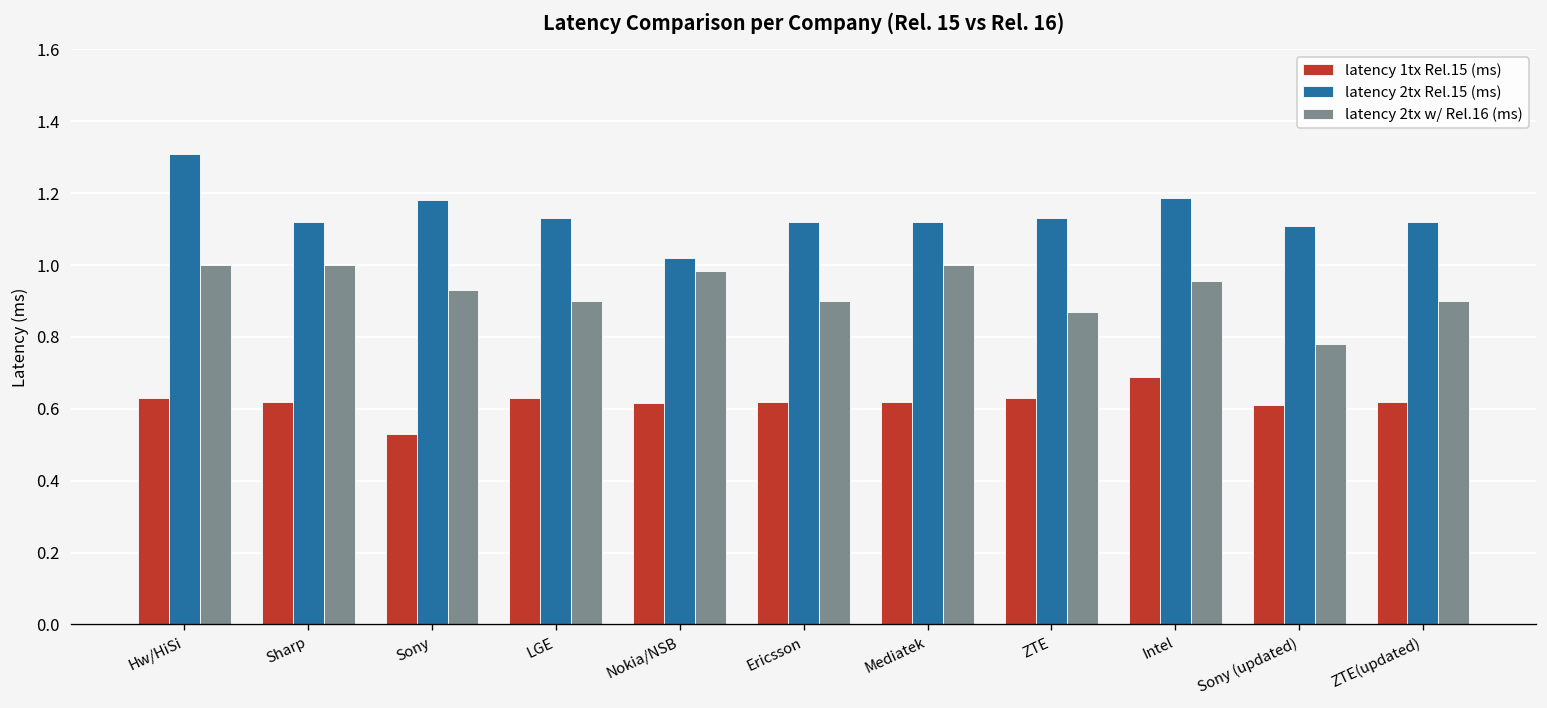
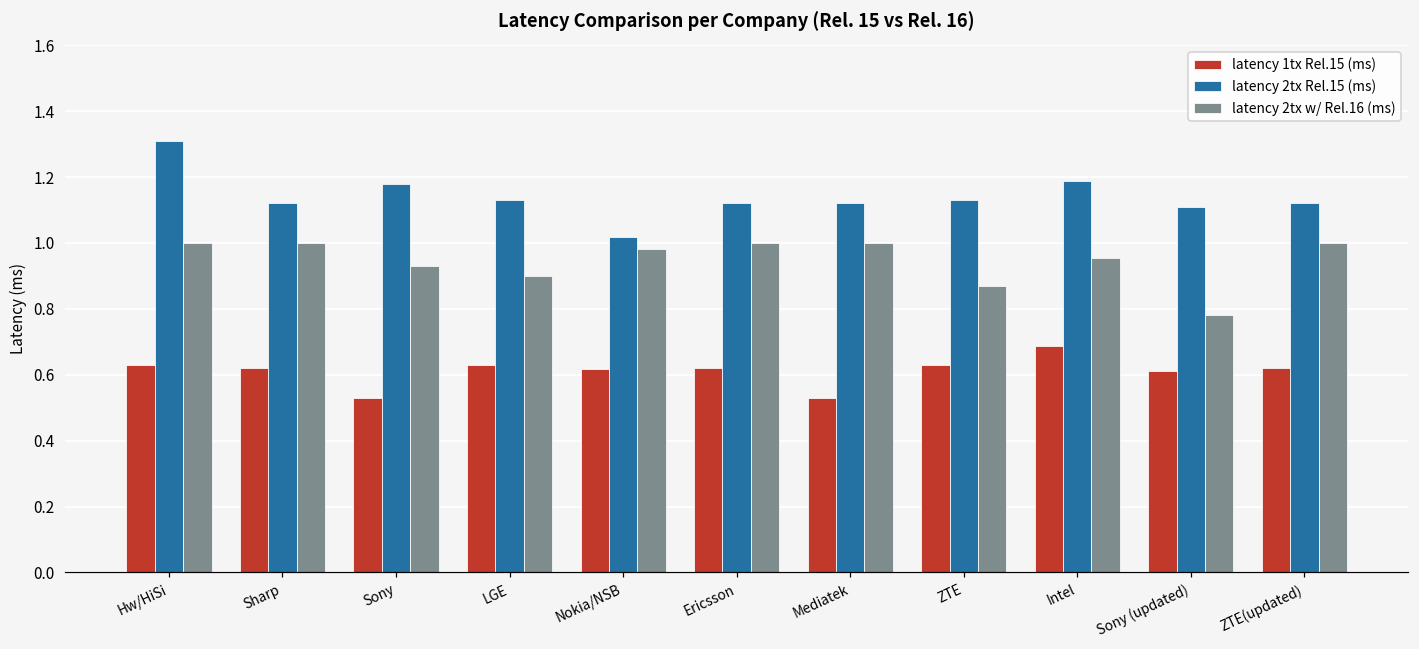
  {
    "latency 1tx Rel.15 (ms)": {
      "Hw/HiSi": 0.63,
      "Sharp": 0.62,
      "Sony": 0.53,
      "LGE": 0.63,
      "Nokia/NSB": 0.62,
      "Ericsson": 0.62,
-     "Mediatek": 0.62,
+     "Mediatek": 0.53,
      "ZTE": 0.63,
      "Intel": 0.69,
      "Sony (updated)": 0.61,
      "ZTE(updated)": 0.62
    },
    "latency 2tx Rel.15 (ms)": {
      "Hw/HiSi": 1.31,
      "Sharp": 1.12,
      "Sony": 1.18,
      "LGE": 1.13,
      "Nokia/NSB": 1.02,
      "Ericsson": 1.12,
      "Mediatek": 1.12,
      "ZTE": 1.13,
      "Intel": 1.19,
      "Sony (updated)": 1.11,
      "ZTE(updated)": 1.12
    },
    "latency 2tx w/ Rel.16 (ms)": {
      "Hw/HiSi": 1.0,
      "Sharp": 1.0,
      "Sony": 0.93,
      "LGE": 0.9,
      "Nokia/NSB": 0.98,
-     "Ericsson": 0.9,
+     "Ericsson": 1.0,
      "Mediatek": 1.0,
      "ZTE": 0.87,
      "Intel": 0.96,
      "Sony (updated)": 0.78,
-     "ZTE(updated)": 0.9
+     "ZTE(updated)": 1.0
    }
  }
